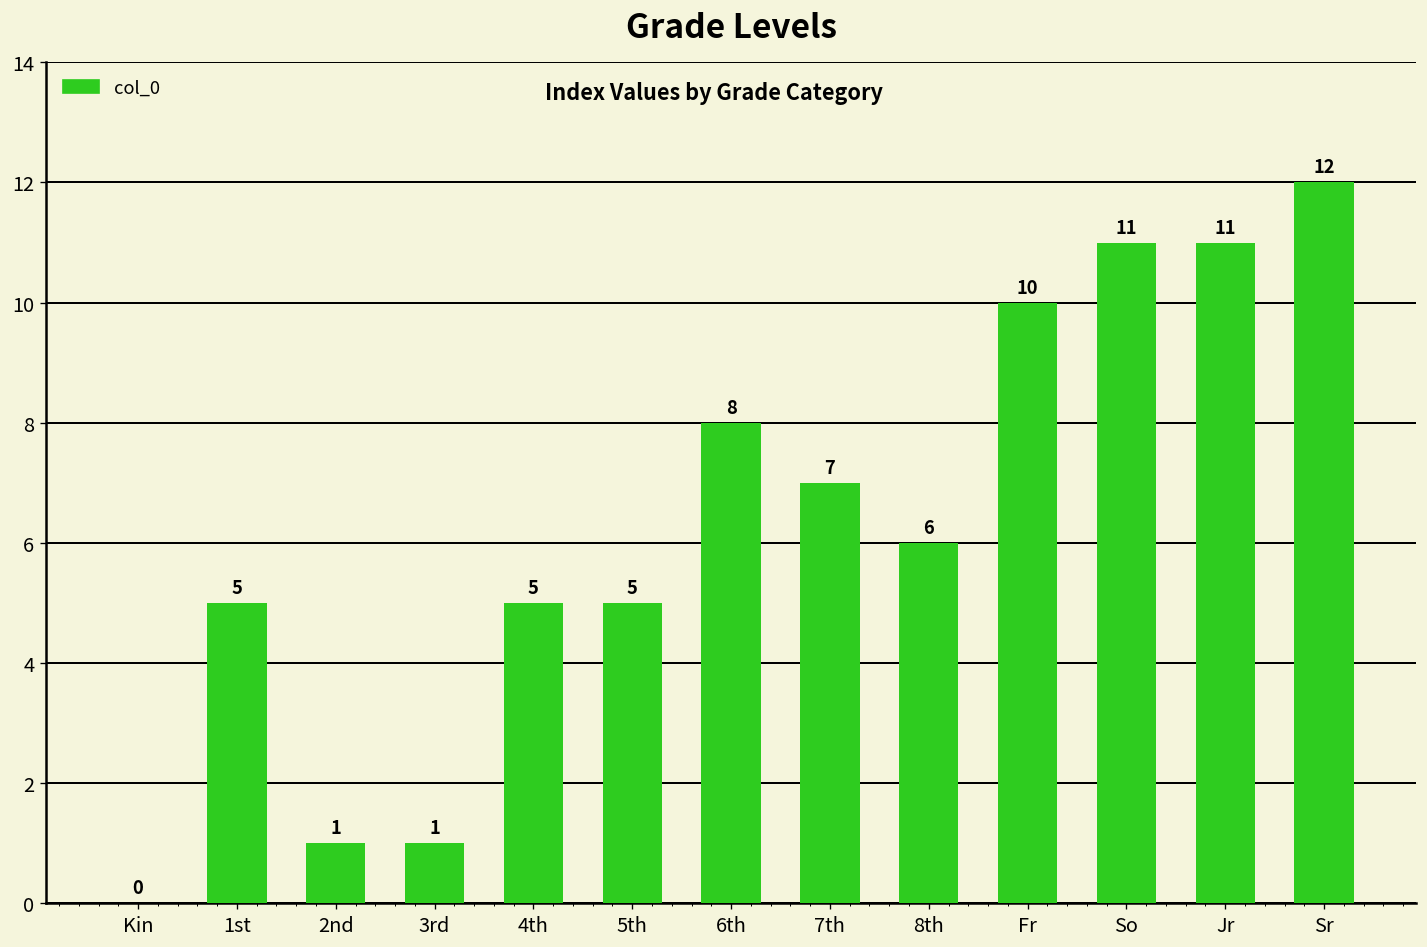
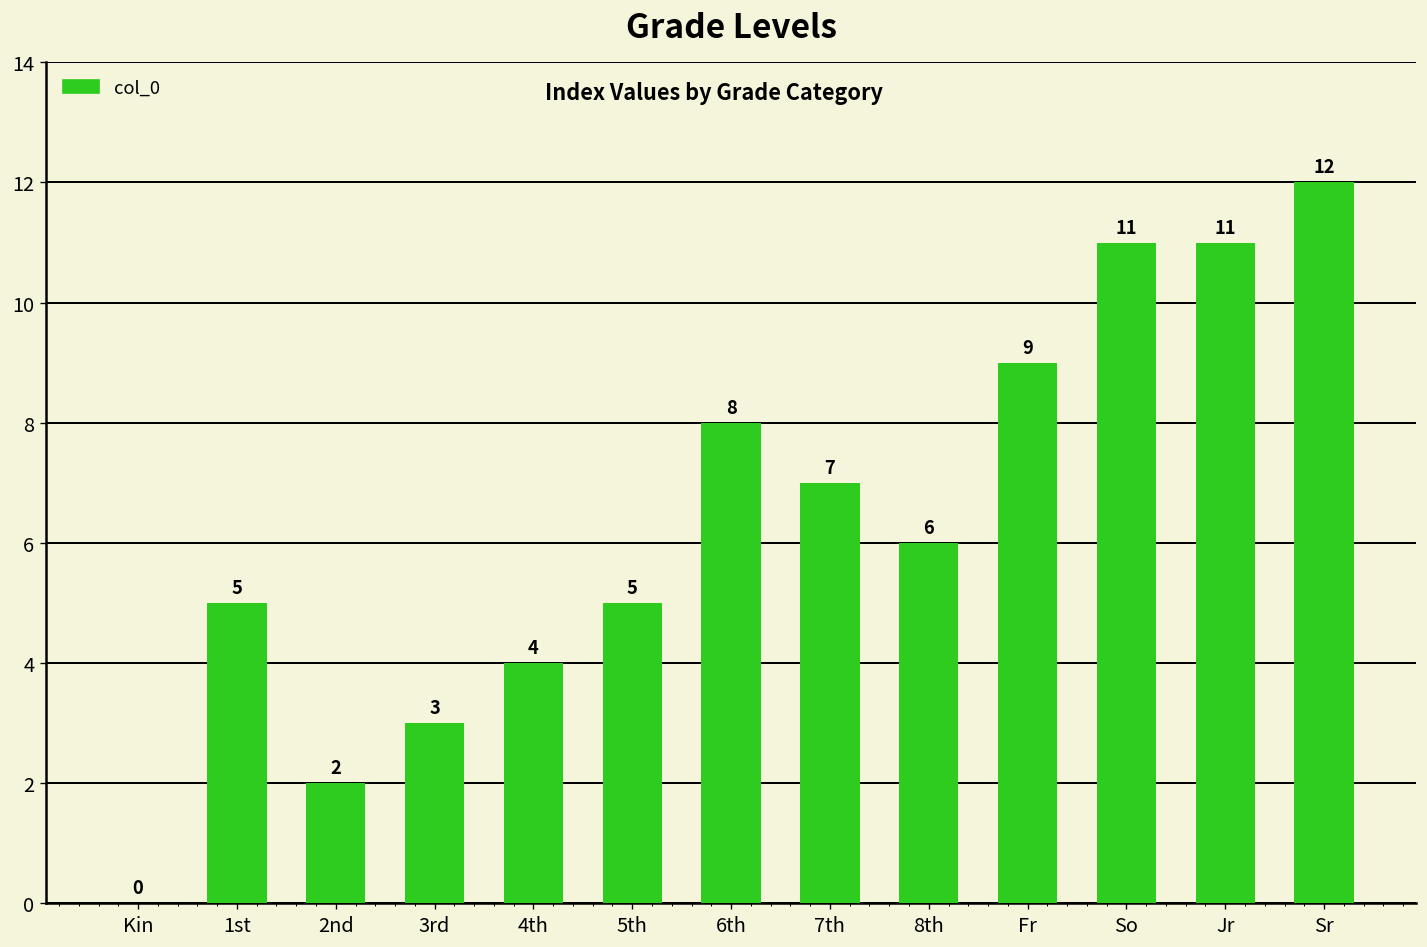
  {
    "Kin": 0,
    "1st": 5,
-   "2nd": 1,
-   "3rd": 1,
-   "4th": 5,
+   "2nd": 2,
+   "3rd": 3,
+   "4th": 4,
    "5th": 5,
    "6th": 8,
    "7th": 7,
    "8th": 6,
-   "Fr": 10,
+   "Fr": 9,
    "So": 11,
    "Jr": 11,
    "Sr": 12
  }
